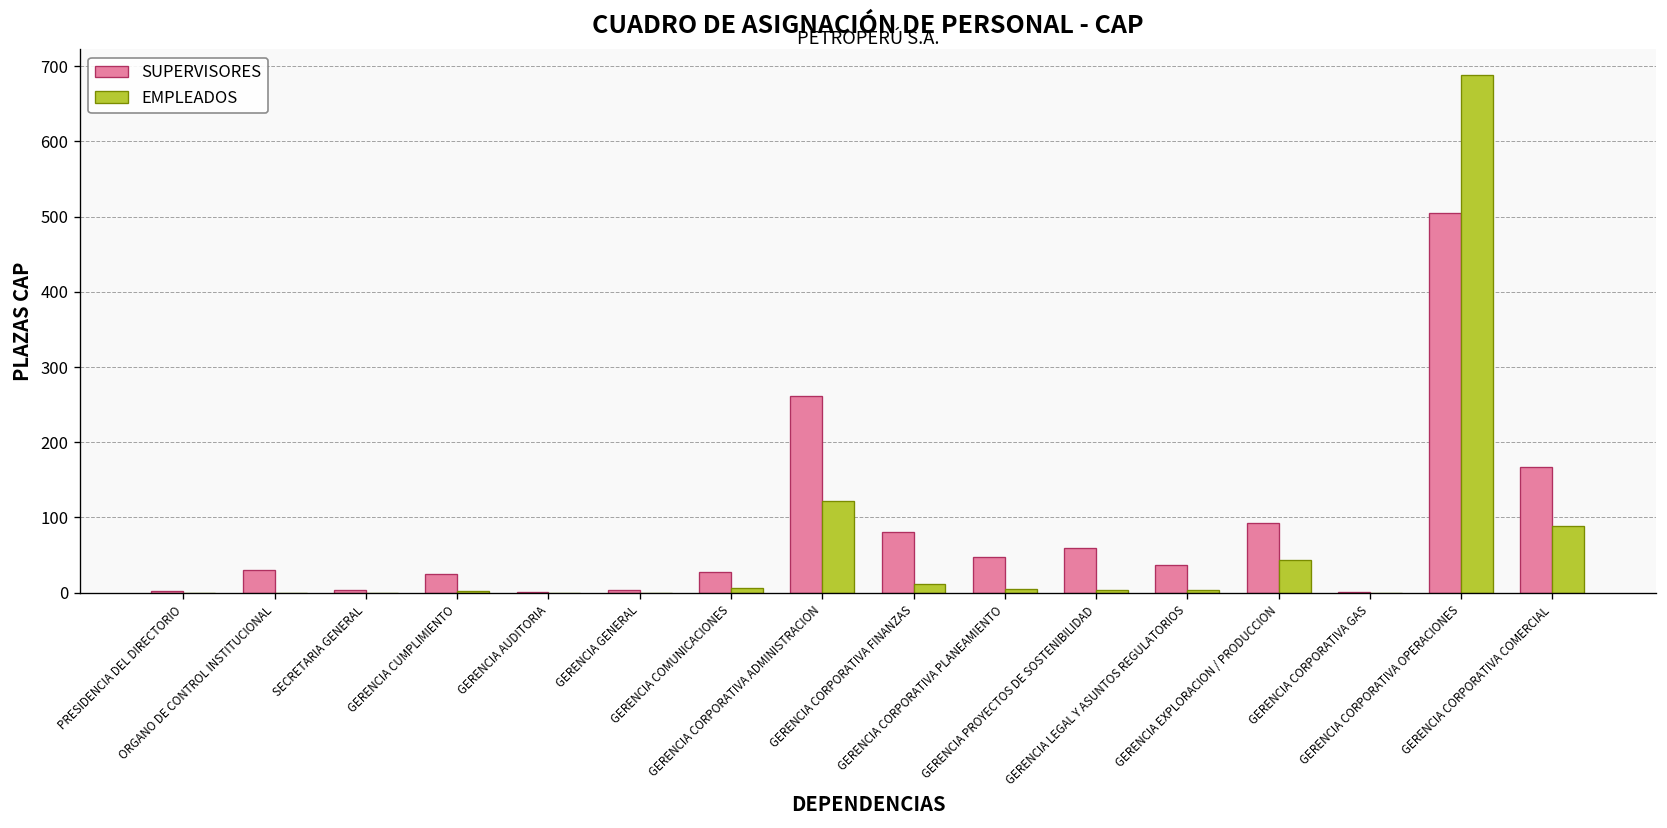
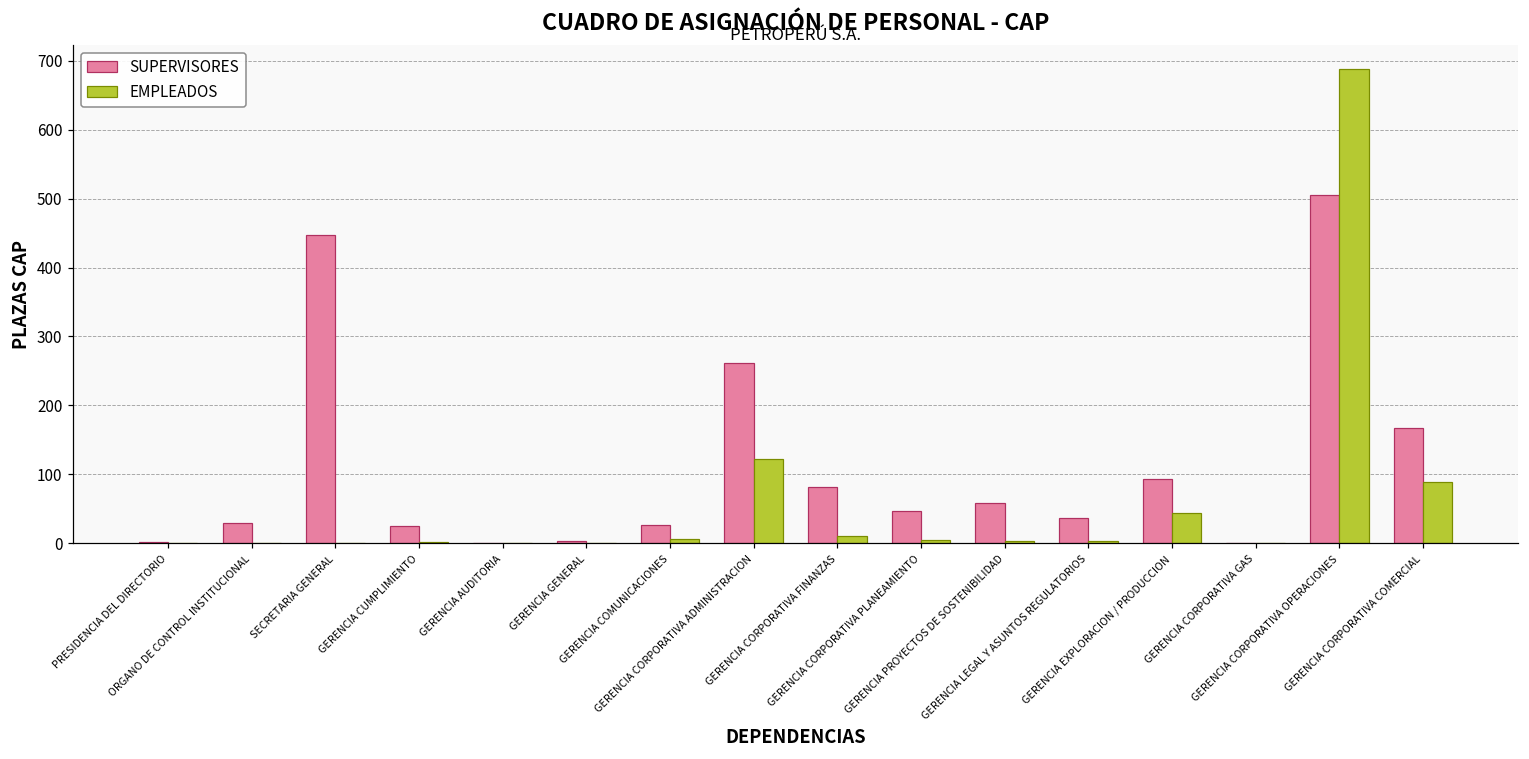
  {
    "SUPERVISORES": {
      "ORGANO DE CONTROL INSTITUCIONAL": 30,
-     "SECRETARIA GENERAL": 0,
+     "SECRETARIA GENERAL": 450,
      "GERENCIA CUMPLIMIENTO": 30,
      "GERENCIA GENERAL": 0,
      "GERENCIA COMUNICACIONES": 30,
      "GERENCIA CORPORATIVA ADMINISTRACION": 260,
      "GERENCIA CORPORATIVA FINANZAS": 80,
      "GERENCIA CORPORATIVA PLANEAMIENTO": 50,
      "GERENCIA PROYECTOS DE SOSTENIBILIDAD": 60,
      "GERENCIA LEGAL Y ASUNTOS REGULATORIOS": 40,
      "GERENCIA EXPLORACION / PRODUCCION": 90,
      "GERENCIA CORPORATIVA OPERACIONES": 510,
      "GERENCIA CORPORATIVA COMERCIAL": 170
    },
    "EMPLEADOS": {
      "PRESIDENCIA DEL DIRECTORIO": 0,
      "ORGANO DE CONTROL INSTITUCIONAL": 0,
      "SECRETARIA GENERAL": 0,
      "GERENCIA AUDITORIA": 0,
      "GERENCIA GENERAL": 0,
      "GERENCIA COMUNICACIONES": 10,
      "GERENCIA CORPORATIVA ADMINISTRACION": 120,
      "GERENCIA CORPORATIVA FINANZAS": 10,
      "GERENCIA CORPORATIVA PLANEAMIENTO": 10,
      "GERENCIA PROYECTOS DE SOSTENIBILIDAD": 0,
      "GERENCIA EXPLORACION / PRODUCCION": 40,
      "GERENCIA CORPORATIVA GAS": 0,
      "GERENCIA CORPORATIVA OPERACIONES": 690,
      "GERENCIA CORPORATIVA COMERCIAL": 90
    }
  }
